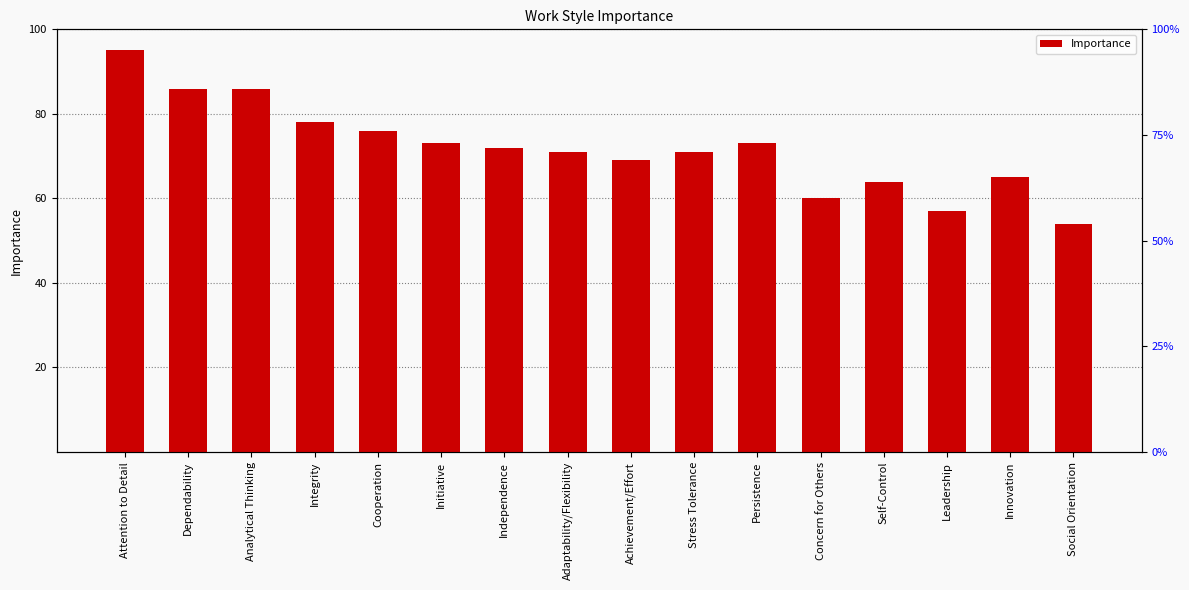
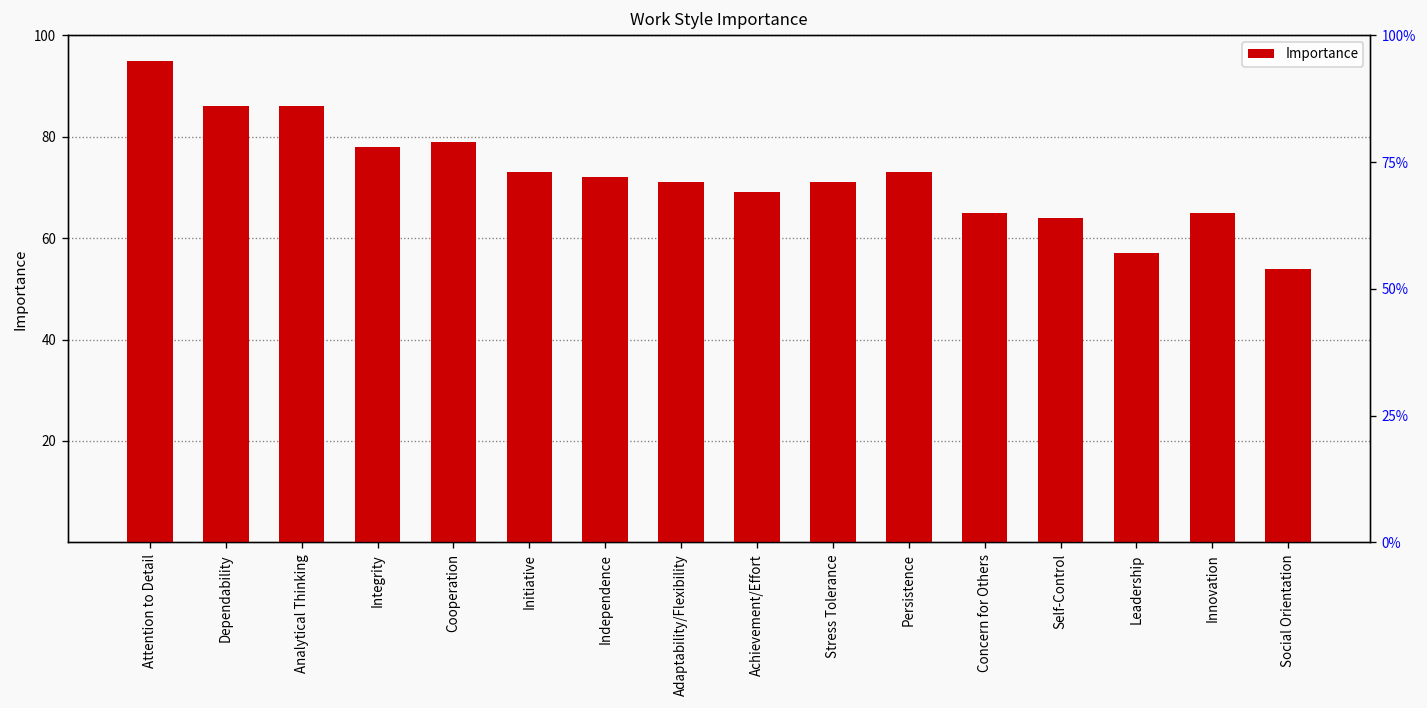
  {
    "Attention to Detail": 95,
    "Dependability": 86,
    "Analytical Thinking": 86,
    "Integrity": 78,
-   "Cooperation": 76,
+   "Cooperation": 79,
    "Initiative": 73,
    "Independence": 72,
    "Adaptability/Flexibility": 71,
    "Achievement/Effort": 69,
    "Stress Tolerance": 71,
    "Persistence": 73,
-   "Concern for Others": 60,
+   "Concern for Others": 65,
    "Self-Control": 64,
    "Leadership": 57,
    "Innovation": 65,
    "Social Orientation": 54
  }
